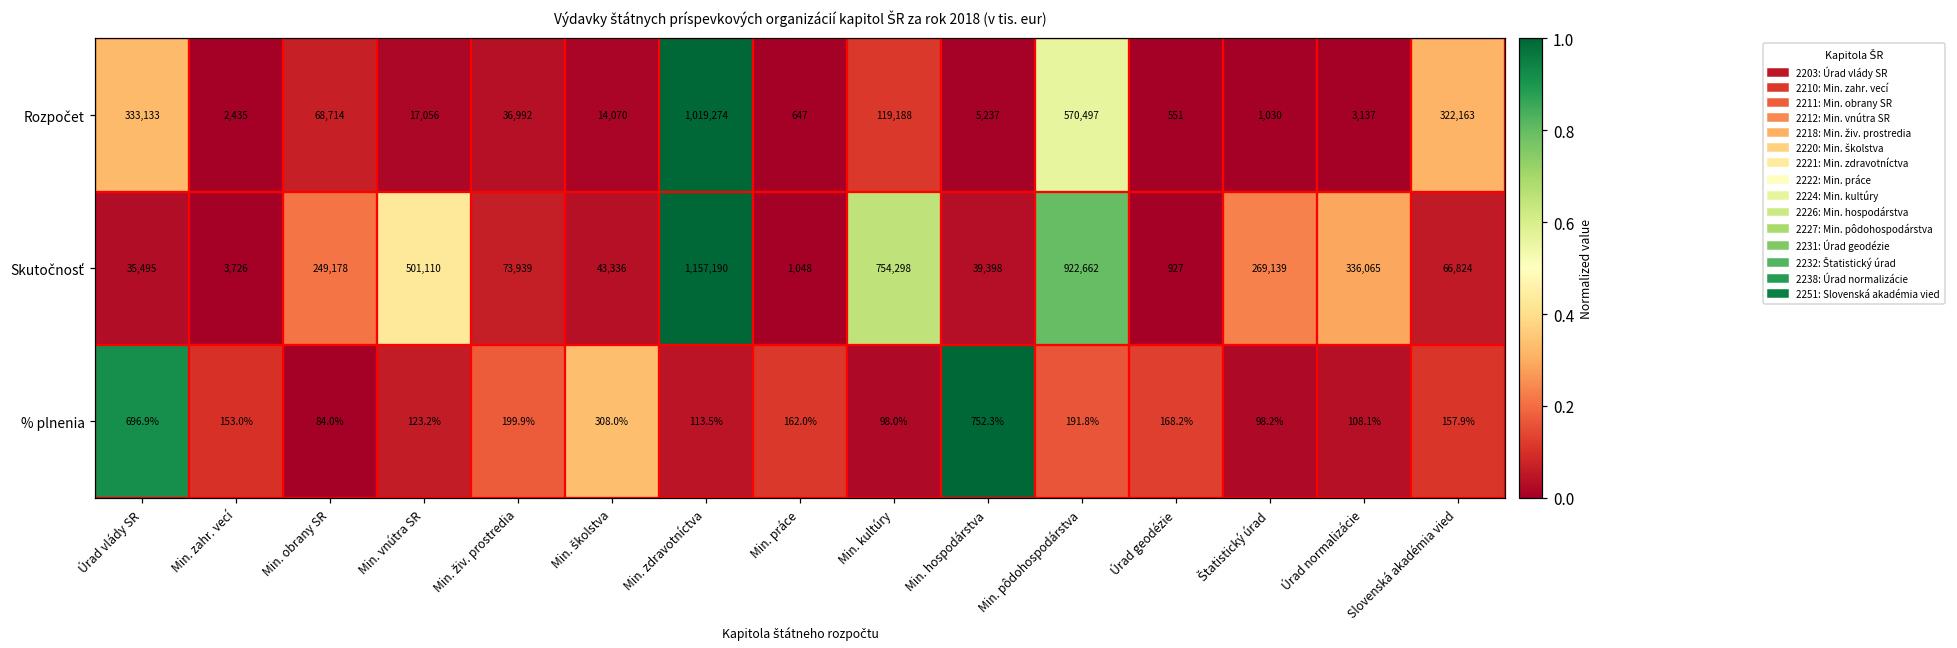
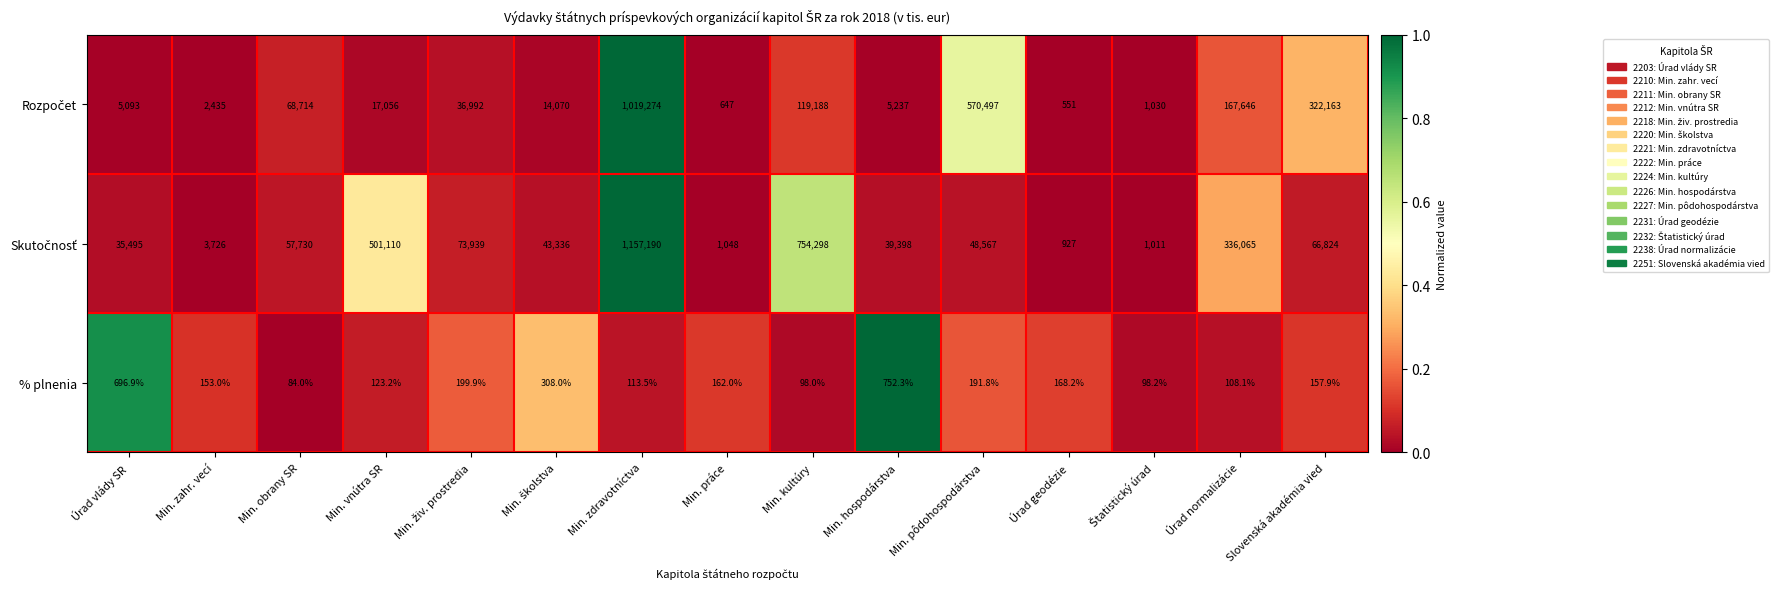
  {
    "Rozpočet": {
-     "Úrad vlády SR": "333,133",
+     "Úrad vlády SR": "5,093",
      "Min. zahr. vecí": "2,435",
      "Min. obrany SR": "68,714",
      "Min. vnútra SR": "17,056",
      "Min. živ. prostredia": "36,992",
      "Min. školstva": "14,070",
      "Min. zdravotníctva": "1,019,274",
      "Min. práce": "647",
      "Min. kultúry": "119,188",
      "Min. hospodárstva": "5,237",
      "Min. pôdohospodárstva": "570,497",
      "Úrad geodézie": "551",
      "Štatistický úrad": "1,030",
-     "Úrad normalizácie": "3,137",
+     "Úrad normalizácie": "167,646",
      "Slovenská akadémia vied": "322,163"
    },
    "Skutočnosť": {
      "Úrad vlády SR": "35,495",
      "Min. zahr. vecí": "3,726",
-     "Min. obrany SR": "249,178",
+     "Min. obrany SR": "57,730",
      "Min. vnútra SR": "501,110",
      "Min. živ. prostredia": "73,939",
      "Min. školstva": "43,336",
      "Min. zdravotníctva": "1,157,190",
      "Min. práce": "1,048",
      "Min. kultúry": "754,298",
      "Min. hospodárstva": "39,398",
-     "Min. pôdohospodárstva": "922,662",
+     "Min. pôdohospodárstva": "48,567",
      "Úrad geodézie": "927",
-     "Štatistický úrad": "269,139",
+     "Štatistický úrad": "1,011",
      "Úrad normalizácie": "336,065",
      "Slovenská akadémia vied": "66,824"
    },
    "% plnenia": {
      "Úrad vlády SR": "696.9%",
      "Min. zahr. vecí": "153.0%",
      "Min. obrany SR": "84.0%",
      "Min. vnútra SR": "123.2%",
      "Min. živ. prostredia": "199.9%",
      "Min. školstva": "308.0%",
      "Min. zdravotníctva": "113.5%",
      "Min. práce": "162.0%",
      "Min. kultúry": "98.0%",
      "Min. hospodárstva": "752.3%",
      "Min. pôdohospodárstva": "191.8%",
      "Úrad geodézie": "168.2%",
      "Štatistický úrad": "98.2%",
      "Úrad normalizácie": "108.1%",
      "Slovenská akadémia vied": "157.9%"
    }
  }
